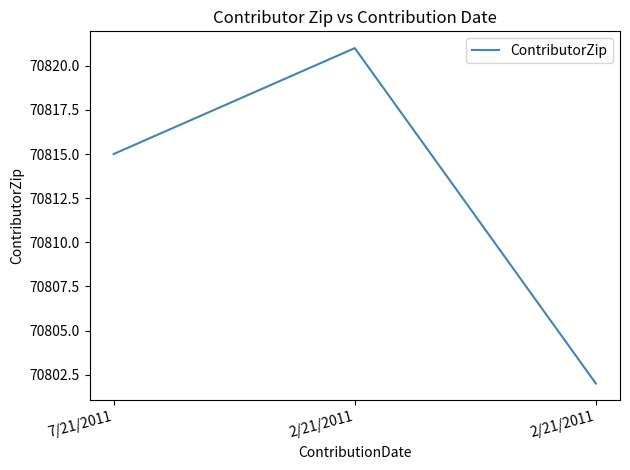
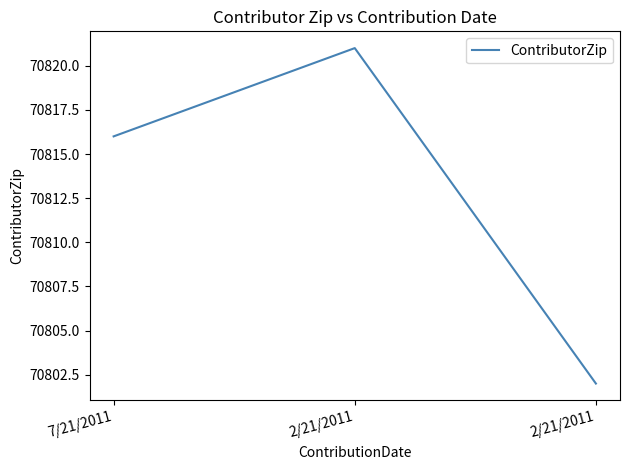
  {
-   "7/21/2011": 70815
+   "7/21/2011": 70816
  }
